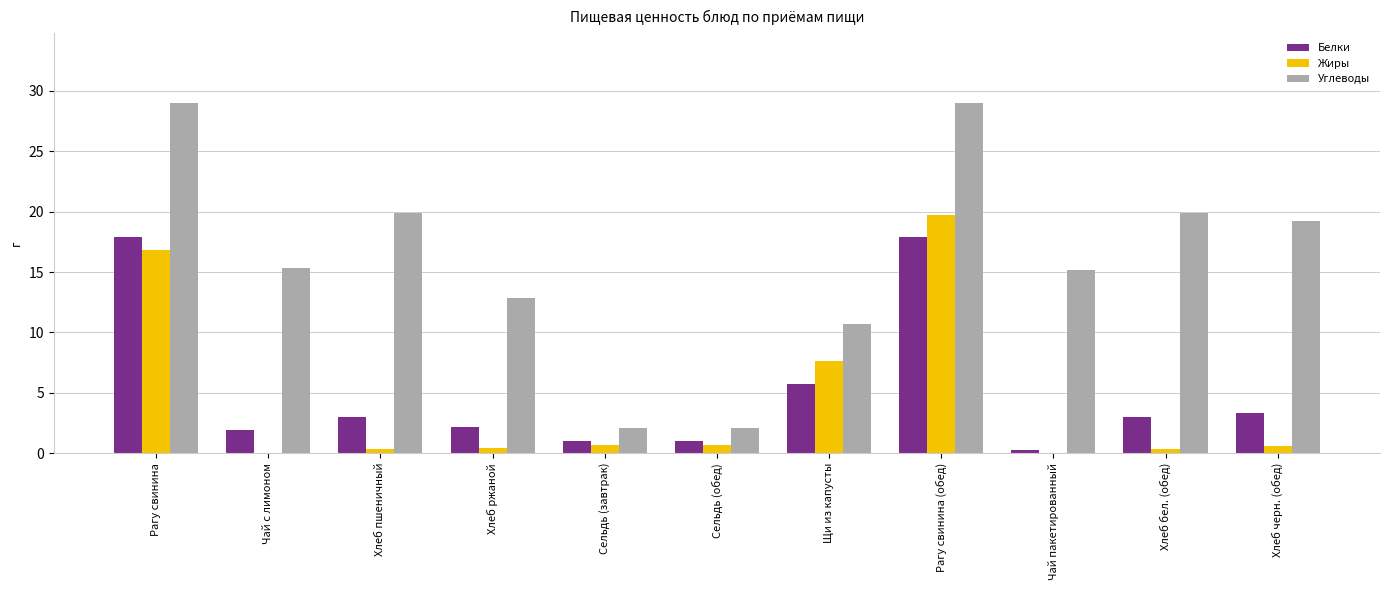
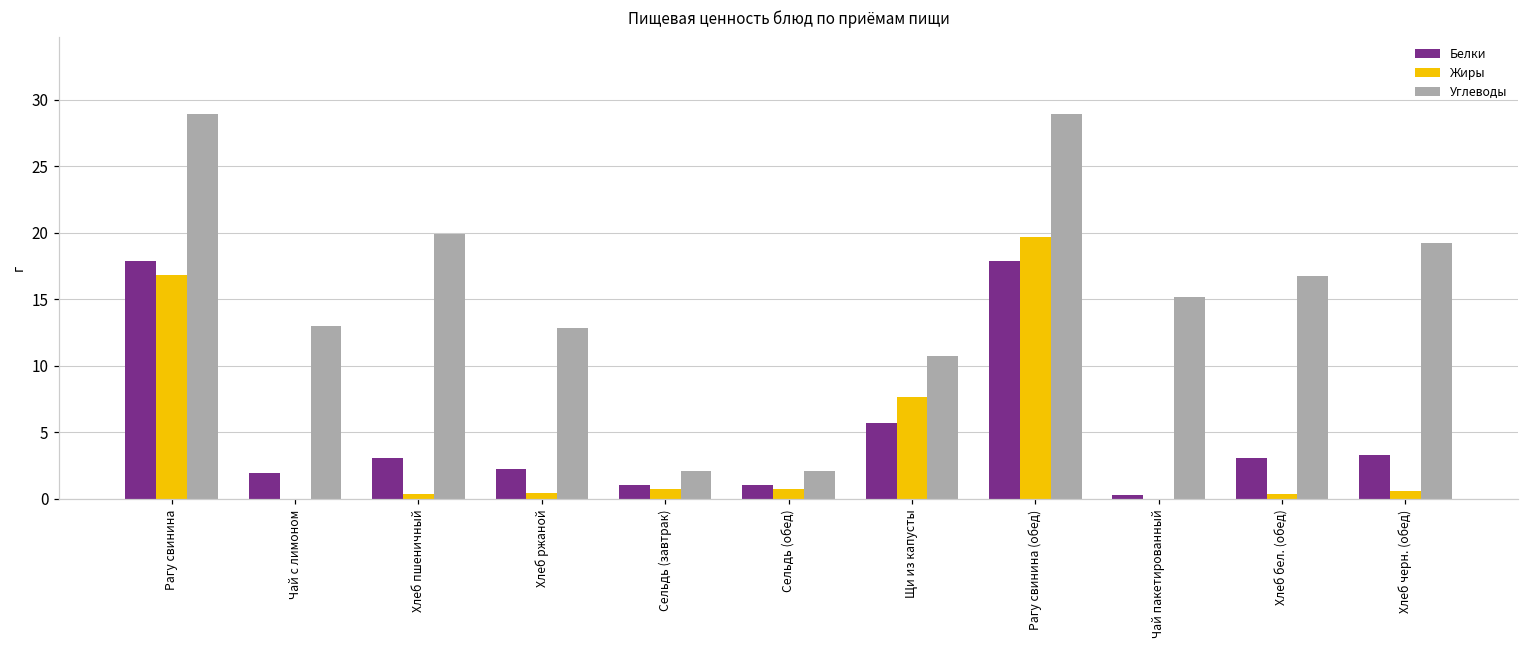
  {
    "Белки": {
      "Рагу свинина": 17.9,
      "Чай с лимоном": 1.9,
      "Хлеб пшеничный": 3.0,
      "Хлеб ржаной": 2.2,
      "Сельдь (завтрак)": 1.0,
      "Сельдь (обед)": 1.0,
      "Щи из капусты": 5.7,
      "Рагу свинина (обед)": 17.9,
      "Чай пакетированный": 0.3,
      "Хлеб бел. (обед)": 3.0,
      "Хлеб черн. (обед)": 3.3
    },
    "Жиры": {
      "Рагу свинина": 16.8,
      "Чай с лимоном": 0.0,
      "Хлеб пшеничный": 0.4,
      "Хлеб ржаной": 0.4,
      "Сельдь (завтрак)": 0.7,
      "Сельдь (обед)": 0.7,
      "Щи из капусты": 7.7,
      "Рагу свинина (обед)": 19.7,
      "Чай пакетированный": 0.0,
      "Хлеб бел. (обед)": 0.4,
      "Хлеб черн. (обед)": 0.6
    },
    "Углеводы": {
      "Рагу свинина": 29.0,
-     "Чай с лимоном": 15.3,
+     "Чай с лимоном": 13.0,
      "Хлеб пшеничный": 19.9,
      "Хлеб ржаной": 12.8,
      "Сельдь (завтрак)": 2.1,
      "Сельдь (обед)": 2.1,
      "Щи из капусты": 10.7,
      "Рагу свинина (обед)": 29.0,
      "Чай пакетированный": 15.2,
-     "Хлеб бел. (обед)": 19.9,
+     "Хлеб бел. (обед)": 16.8,
      "Хлеб черн. (обед)": 19.3
    }
  }
